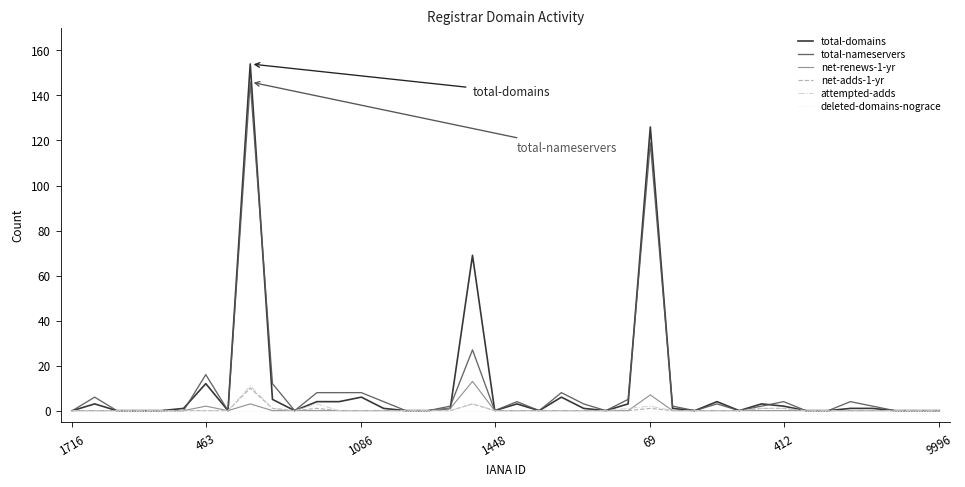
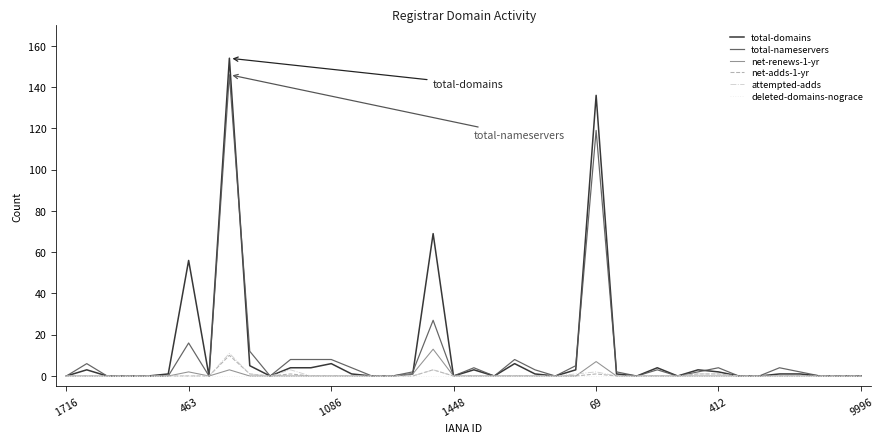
  {
    "total-domains": {
-     "463": 12,
+     "463": 56,
      "1086": 6,
-     "69": 126
+     "69": 136
    },
    "total-nameservers": {
      "463": 16,
      "1086": 8,
      "69": 119,
      "412": 4
    }
  }
